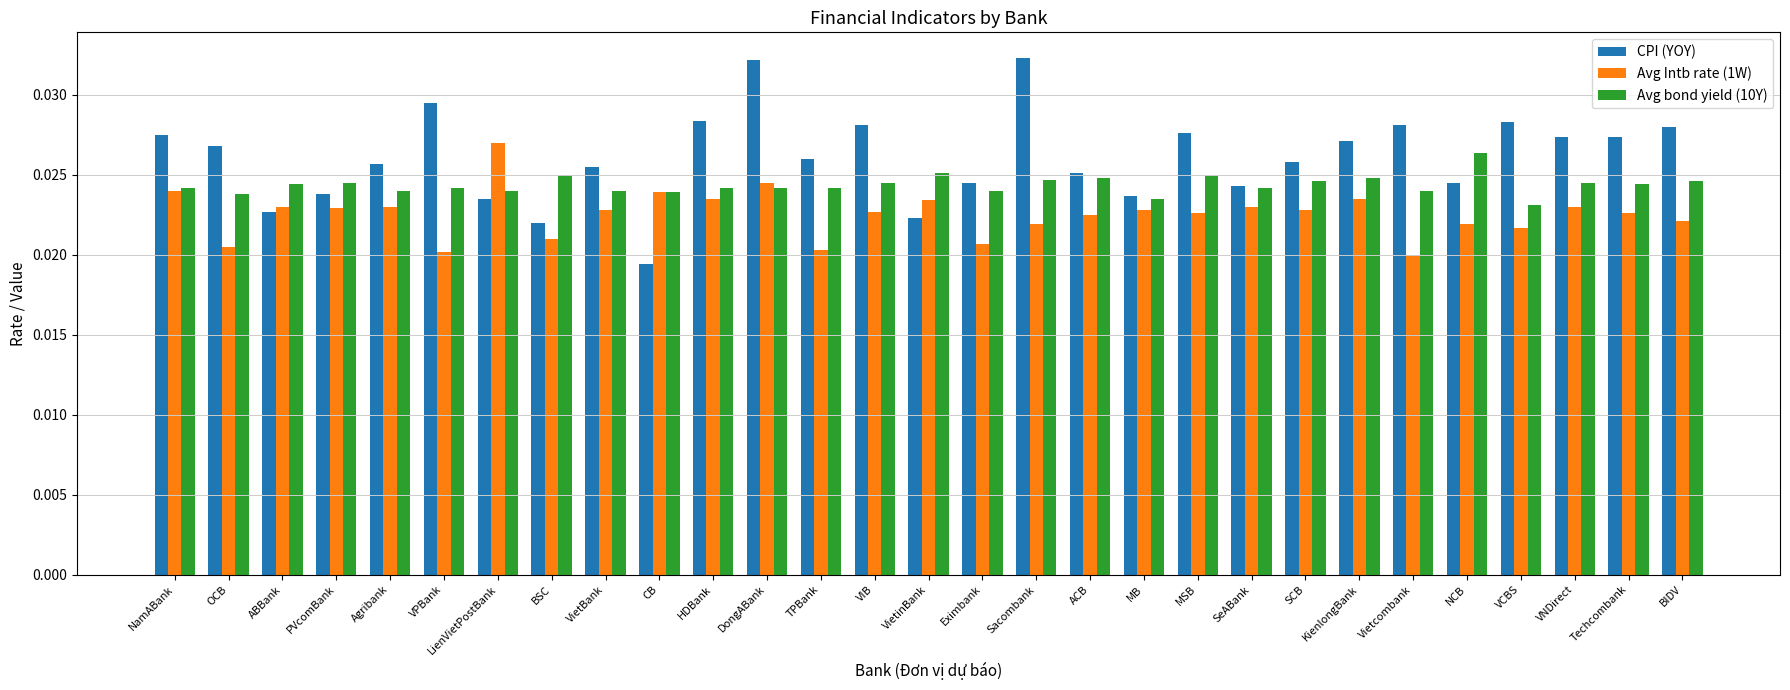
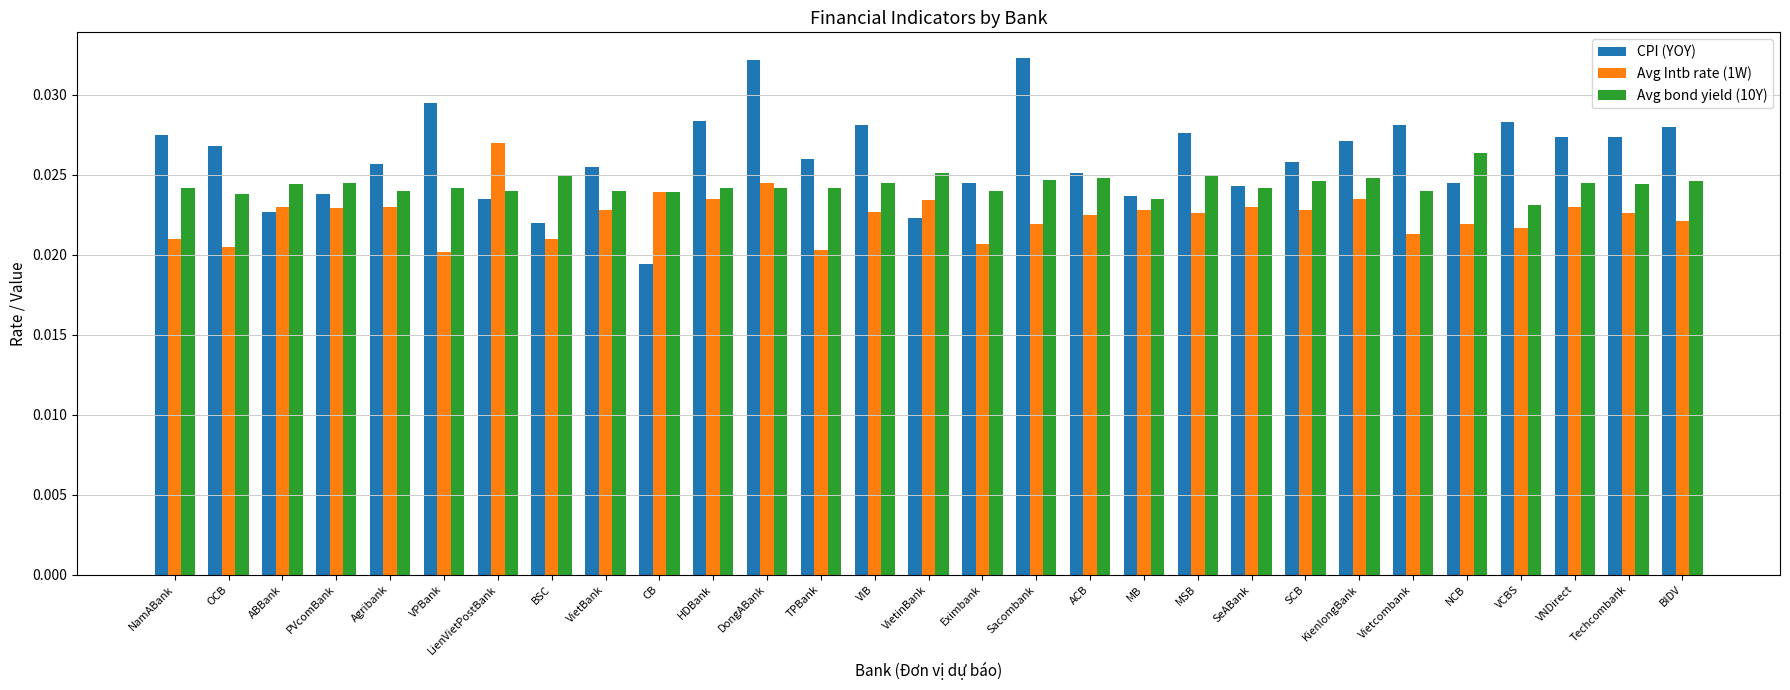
  {
    "CPI (YOY)": {
      "NamABank": 0.0275,
      "OCB": 0.0268,
      "ABBank": 0.0227,
      "PVcomBank": 0.0238,
      "Agribank": 0.0257,
      "VPBank": 0.0295,
      "LienVietPostBank": 0.0235,
      "BSC": 0.0220,
      "VietBank": 0.0255,
      "CB": 0.0194,
      "HDBank": 0.0284,
      "DongABank": 0.0322,
      "TPBank": 0.0260,
      "VIB": 0.0281,
      "VietinBank": 0.0223,
      "Eximbank": 0.0245,
      "Sacombank": 0.0323,
      "ACB": 0.0251,
      "MB": 0.0237,
      "MSB": 0.0276,
      "SeABank": 0.0243,
      "SCB": 0.0258,
      "KienlongBank": 0.0271,
      "Vietcombank": 0.0281,
      "NCB": 0.0245,
      "VCBS": 0.0283,
      "VNDirect": 0.0274,
      "Techcombank": 0.0274,
      "BIDV": 0.0280
    },
    "Avg Intb rate (1W)": {
-     "NamABank": 0.024,
+     "NamABank": 0.021,
      "OCB": 0.0205,
      "ABBank": 0.0230,
      "PVcomBank": 0.0229,
      "Agribank": 0.0230,
      "VPBank": 0.0202,
      "LienVietPostBank": 0.0270,
      "BSC": 0.0210,
      "VietBank": 0.0228,
      "CB": 0.0239,
      "HDBank": 0.0235,
      "DongABank": 0.0245,
      "TPBank": 0.0203,
      "VIB": 0.0227,
      "VietinBank": 0.0234,
      "Eximbank": 0.0207,
      "Sacombank": 0.0219,
      "ACB": 0.0225,
      "MB": 0.0228,
      "MSB": 0.0226,
      "SeABank": 0.0230,
      "SCB": 0.0228,
      "KienlongBank": 0.0235,
-     "Vietcombank": 0.0200,
+     "Vietcombank": 0.0213,
      "NCB": 0.0219,
      "VCBS": 0.0217,
      "VNDirect": 0.0230,
      "Techcombank": 0.0226,
      "BIDV": 0.0221
    },
    "Avg bond yield (10Y)": {
      "NamABank": 0.0242,
      "OCB": 0.0238,
      "ABBank": 0.0244,
      "PVcomBank": 0.0245,
      "Agribank": 0.0240,
      "VPBank": 0.0242,
      "LienVietPostBank": 0.0240,
      "BSC": 0.0250,
      "VietBank": 0.0240,
      "CB": 0.0239,
      "HDBank": 0.0242,
      "DongABank": 0.0242,
      "TPBank": 0.0242,
      "VIB": 0.0245,
      "VietinBank": 0.0251,
      "Eximbank": 0.0240,
      "Sacombank": 0.0247,
      "ACB": 0.0248,
      "MB": 0.0235,
      "MSB": 0.0249,
      "SeABank": 0.0242,
      "SCB": 0.0246,
      "KienlongBank": 0.0248,
      "Vietcombank": 0.0240,
      "NCB": 0.0264,
      "VCBS": 0.0231,
      "VNDirect": 0.0245,
      "Techcombank": 0.0244,
      "BIDV": 0.0246
    }
  }
